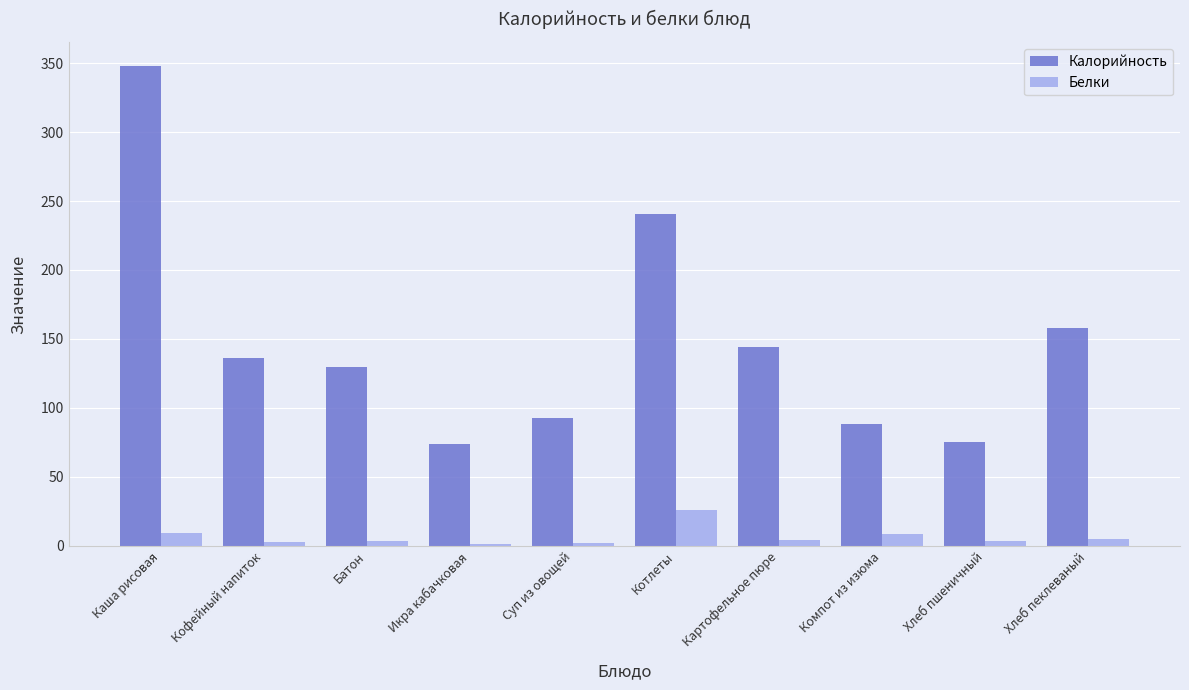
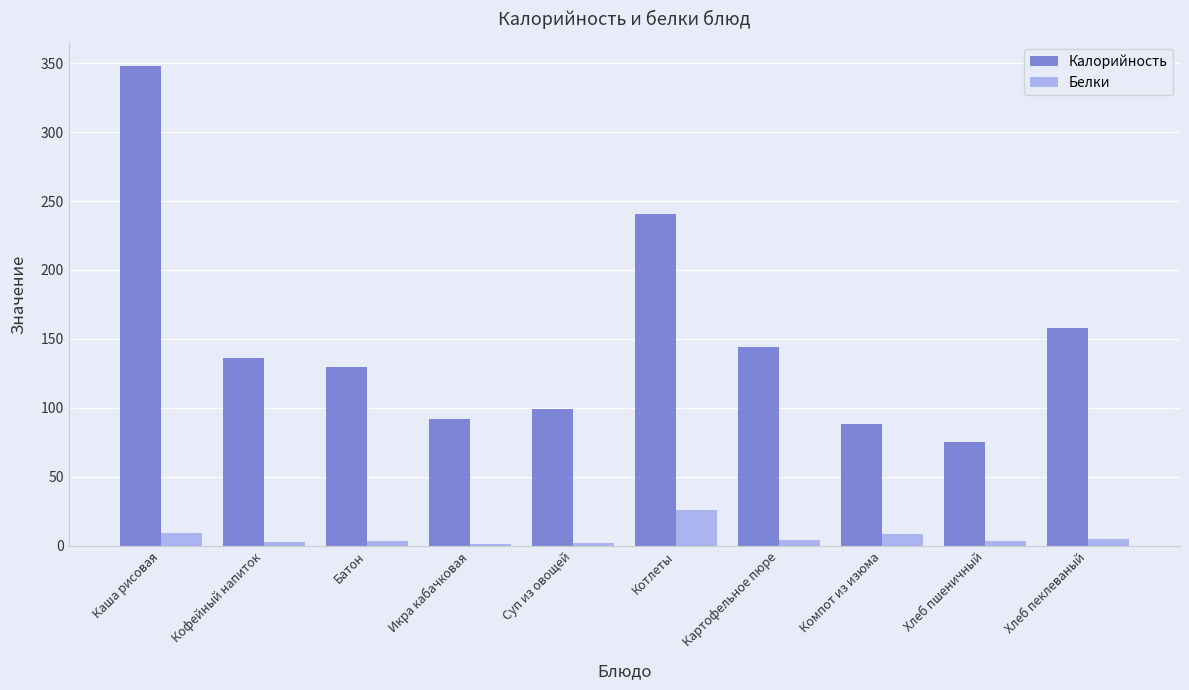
  {
    "Калорийность": {
      "Каша рисовая": 348,
      "Кофейный напиток": 136,
      "Батон": 130,
-     "Икра кабачковая": 74,
-     "Суп из овощей": 93,
+     "Икра кабачковая": 92,
+     "Суп из овощей": 99,
      "Котлеты": 241,
      "Картофельное пюре": 144,
      "Компот из изюма": 89,
      "Хлеб пшеничный": 75,
      "Хлеб пеклеваный": 158
    },
    "Белки": {
      "Каша рисовая": 10,
      "Кофейный напиток": 3,
      "Батон": 4,
      "Суп из овощей": 2,
      "Котлеты": 26,
      "Картофельное пюре": 4,
      "Компот из изюма": 8,
      "Хлеб пшеничный": 4,
      "Хлеб пеклеваный": 5
    }
  }
